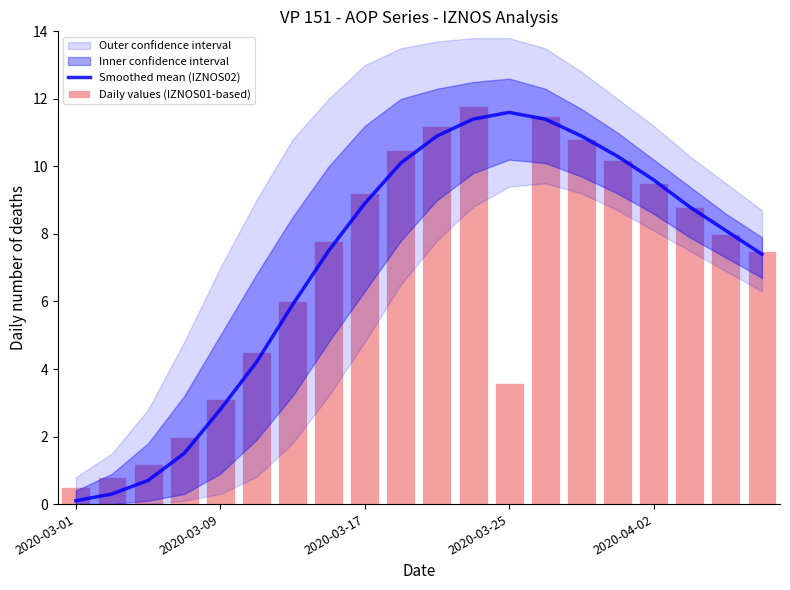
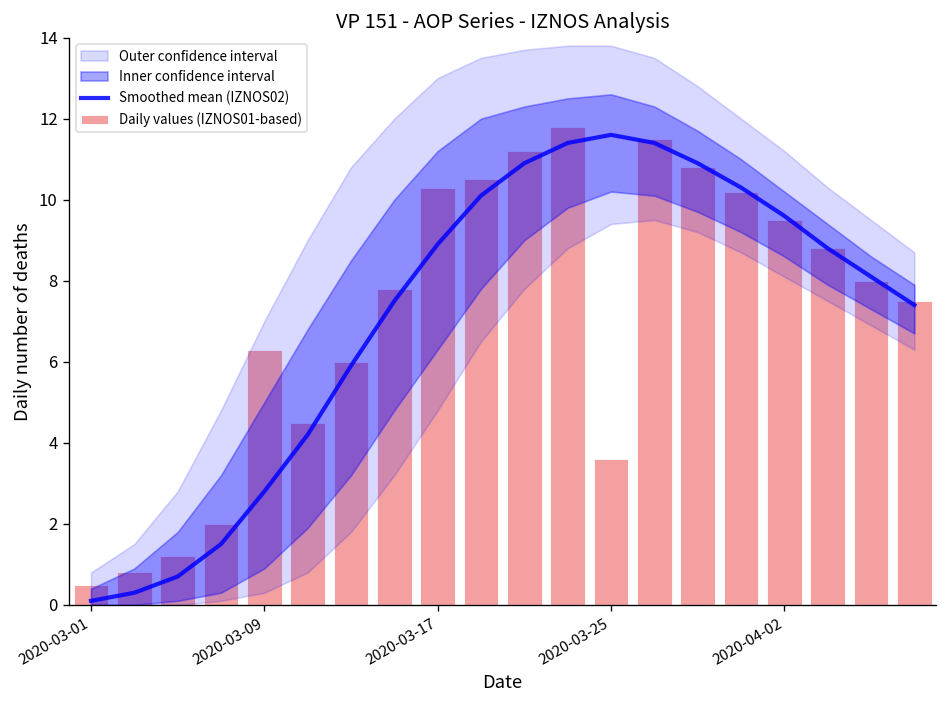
  {
    "Daily values (IZNOS01-based)": {
      "2020-03-01": 0.5,
-     "2020-03-09": 3.1,
-     "2020-03-17": 9.2,
+     "2020-03-09": 6.3,
+     "2020-03-17": 10.3,
      "2020-03-25": 3.6,
      "2020-04-02": 9.5
    }
  }
